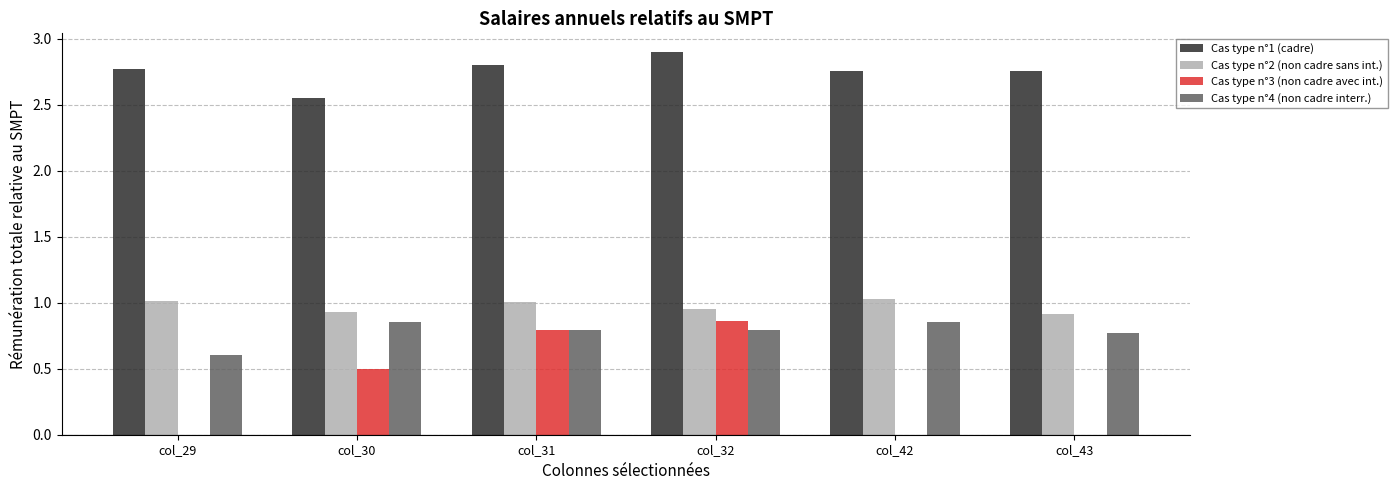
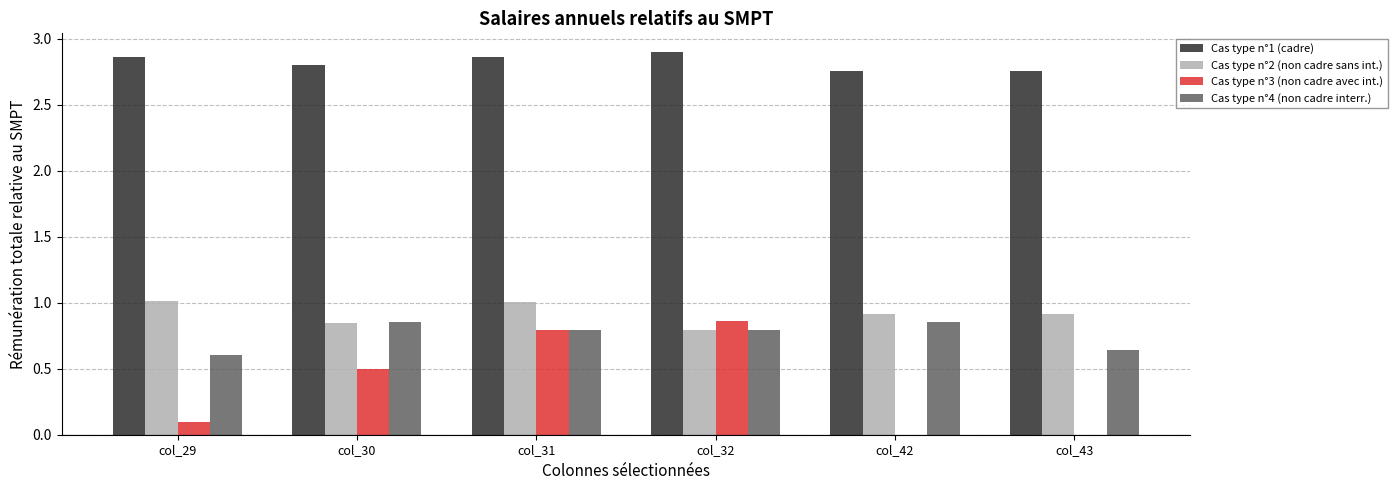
  {
    "Cas type n°1 (cadre)": {
-     "col_29": 2.77,
-     "col_30": 2.55,
-     "col_31": 2.80,
+     "col_29": 2.86,
+     "col_30": 2.80,
+     "col_31": 2.86,
      "col_32": 2.90,
      "col_42": 2.75,
      "col_43": 2.75
    },
    "Cas type n°2 (non cadre sans int.)": {
      "col_29": 1.01,
-     "col_30": 0.93,
+     "col_30": 0.85,
      "col_31": 1.00,
-     "col_32": 0.95,
-     "col_42": 1.03,
+     "col_32": 0.79,
+     "col_42": 0.92,
      "col_43": 0.92
    },
    "Cas type n°3 (non cadre avec int.)": {
-     "col_29": 0.0,
+     "col_29": 0.1,
      "col_30": 0.5,
      "col_31": 0.8,
      "col_32": 0.86,
      "col_42": 0.0,
      "col_43": 0.0
    },
    "Cas type n°4 (non cadre interr.)": {
      "col_29": 0.61,
      "col_30": 0.86,
      "col_31": 0.79,
      "col_32": 0.80,
      "col_42": 0.85,
-     "col_43": 0.77
+     "col_43": 0.64
    }
  }
